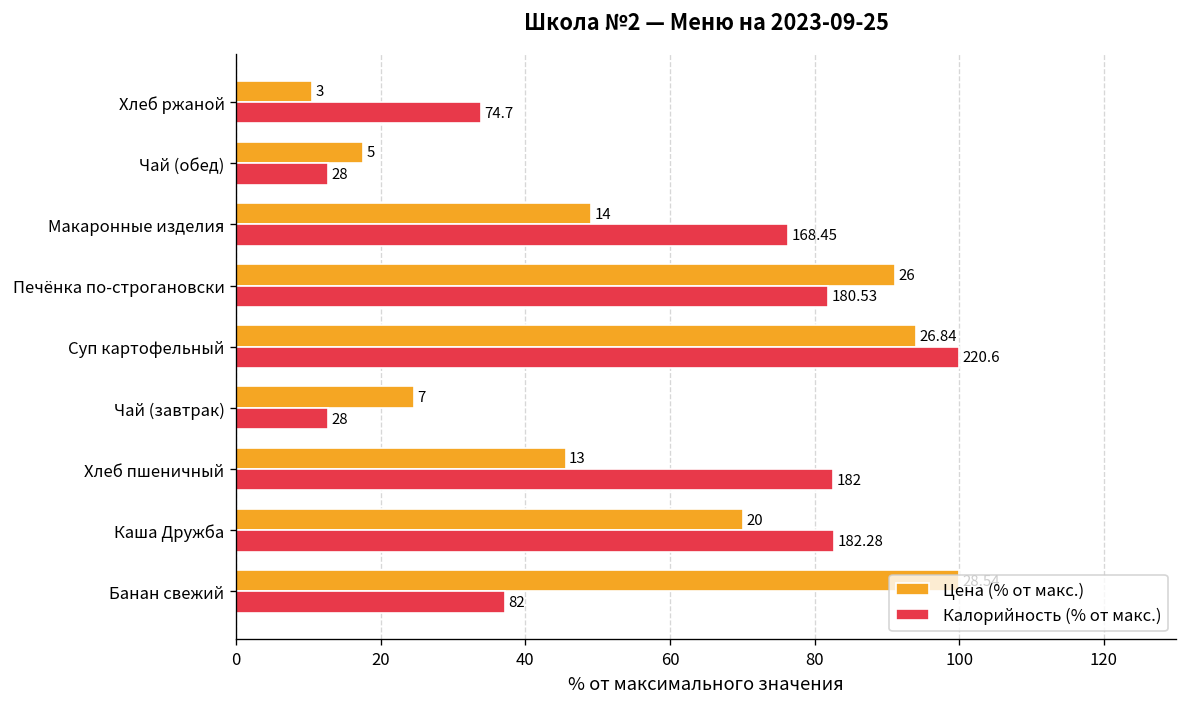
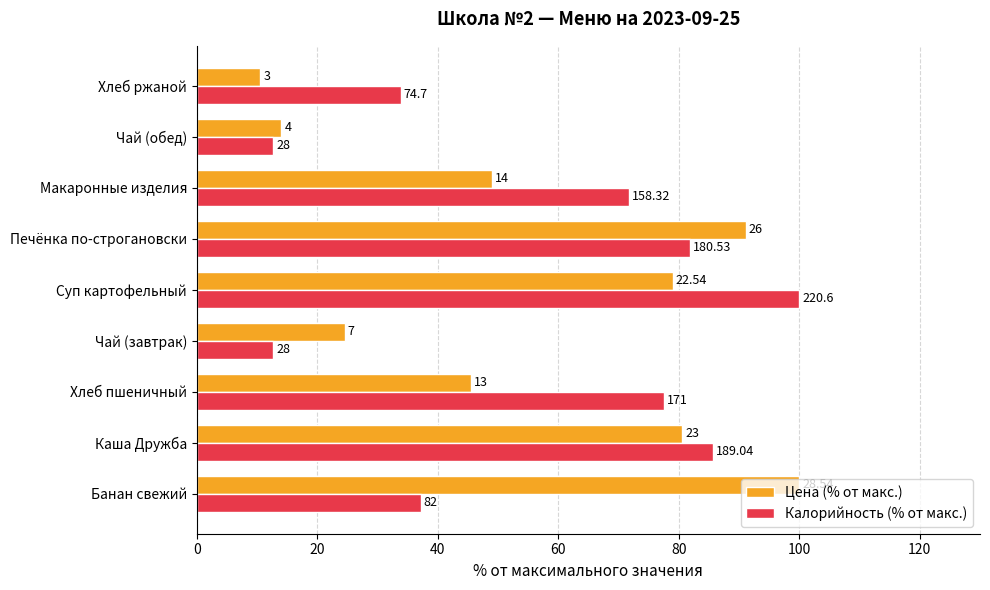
  {
    "Цена (% от макс.)": {
-     "Чай (обед)": 5,
-     "Суп картофельный": 26.84,
-     "Каша Дружба": 20
+     "Чай (обед)": 4,
+     "Суп картофельный": 22.54,
+     "Каша Дружба": 23
    },
    "Калорийность (% от макс.)": {
-     "Макаронные изделия": 168.45,
-     "Хлеб пшеничный": 182,
-     "Каша Дружба": 182.28
+     "Макаронные изделия": 158.32,
+     "Хлеб пшеничный": 171,
+     "Каша Дружба": 189.04
    }
  }
